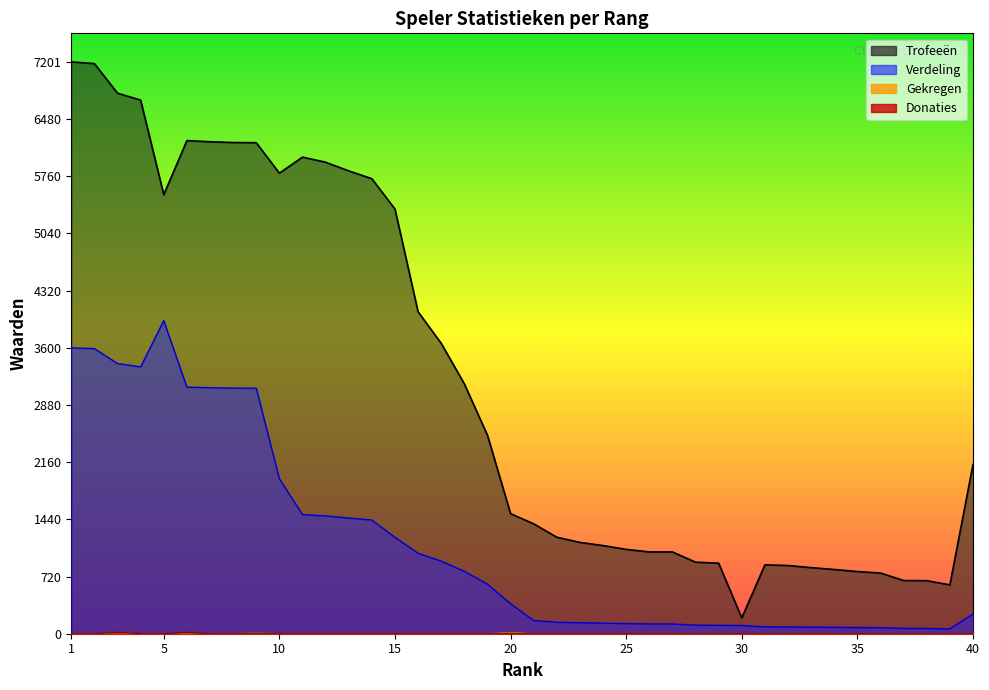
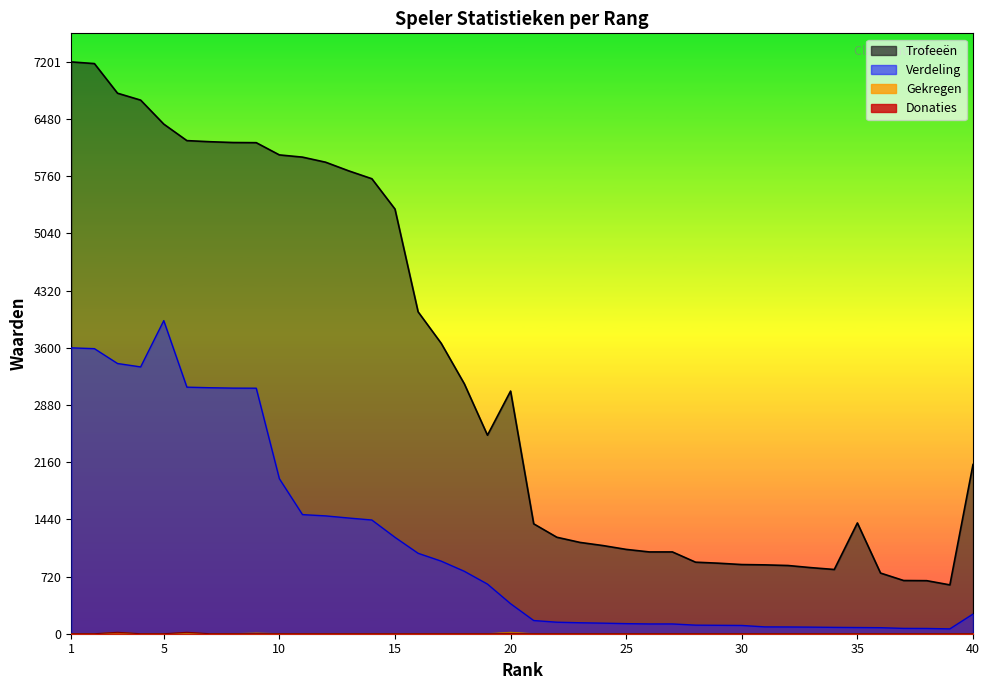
  {
    "Trofeeën": {
      "1": 7200,
-     "5": 5500,
-     "10": 5800,
+     "5": 6400,
+     "10": 6000,
      "15": 5300,
-     "20": 1500,
+     "20": 3100,
      "25": 1100,
-     "30": 200,
-     "35": 800,
+     "30": 900,
+     "35": 1400,
      "40": 2100
    },
    "Verdeling": {
      "1": 3600,
      "5": 3900,
      "10": 2000,
      "15": 1200,
      "20": 400,
      "25": 100,
      "30": 100,
      "35": 100,
      "40": 200
    }
  }
